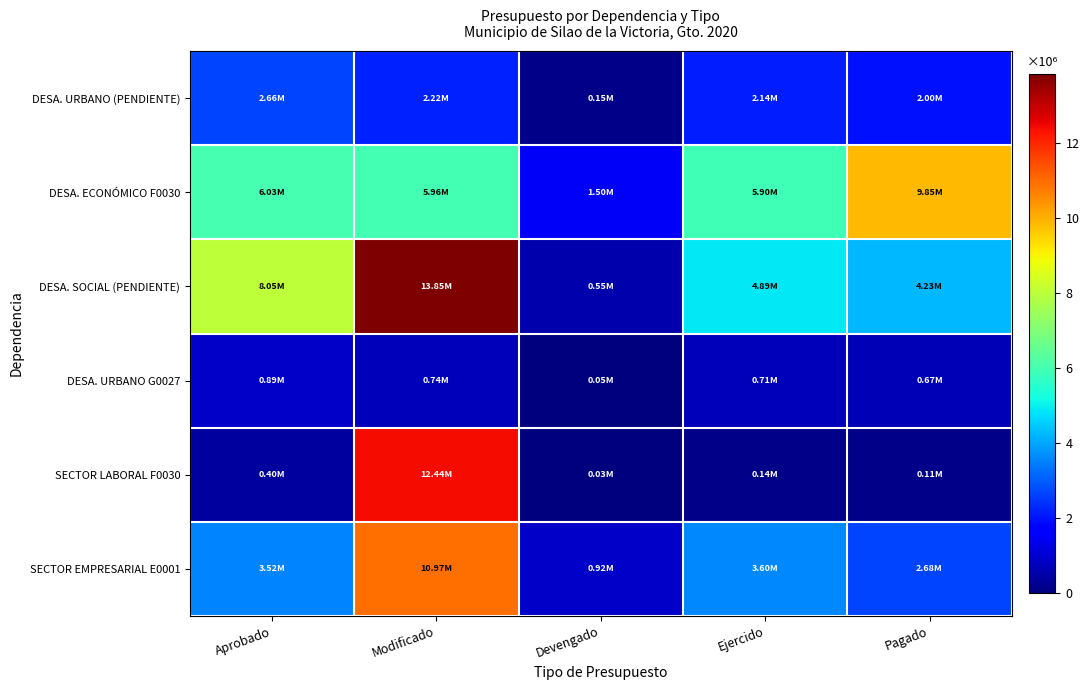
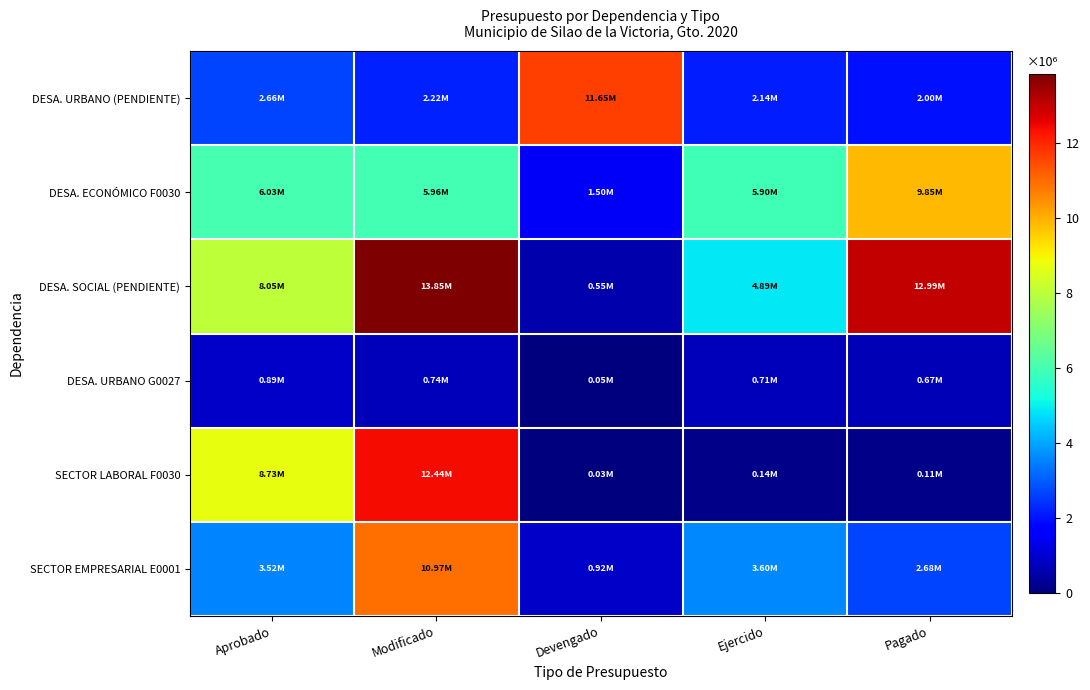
  {
    "DESA. URBANO (PENDIENTE)": {
      "Aprobado": "2.66M",
      "Modificado": "2.22M",
-     "Devengado": "0.15M",
+     "Devengado": "11.65M",
      "Ejercido": "2.14M",
      "Pagado": "2.00M"
    },
    "DESA. ECONÓMICO F0030": {
      "Aprobado": "6.03M",
      "Modificado": "5.96M",
      "Devengado": "1.50M",
      "Ejercido": "5.90M",
      "Pagado": "9.85M"
    },
    "DESA. SOCIAL (PENDIENTE)": {
      "Aprobado": "8.05M",
      "Modificado": "13.85M",
      "Devengado": "0.55M",
      "Ejercido": "4.89M",
-     "Pagado": "4.23M"
+     "Pagado": "12.99M"
    },
    "DESA. URBANO G0027": {
      "Aprobado": "0.89M",
      "Modificado": "0.74M",
      "Devengado": "0.05M",
      "Ejercido": "0.71M",
      "Pagado": "0.67M"
    },
    "SECTOR LABORAL F0030": {
-     "Aprobado": "0.40M",
+     "Aprobado": "8.73M",
      "Modificado": "12.44M",
      "Devengado": "0.03M",
      "Ejercido": "0.14M",
      "Pagado": "0.11M"
    },
    "SECTOR EMPRESARIAL E0001": {
      "Aprobado": "3.52M",
      "Modificado": "10.97M",
      "Devengado": "0.92M",
      "Ejercido": "3.60M",
      "Pagado": "2.68M"
    }
  }
